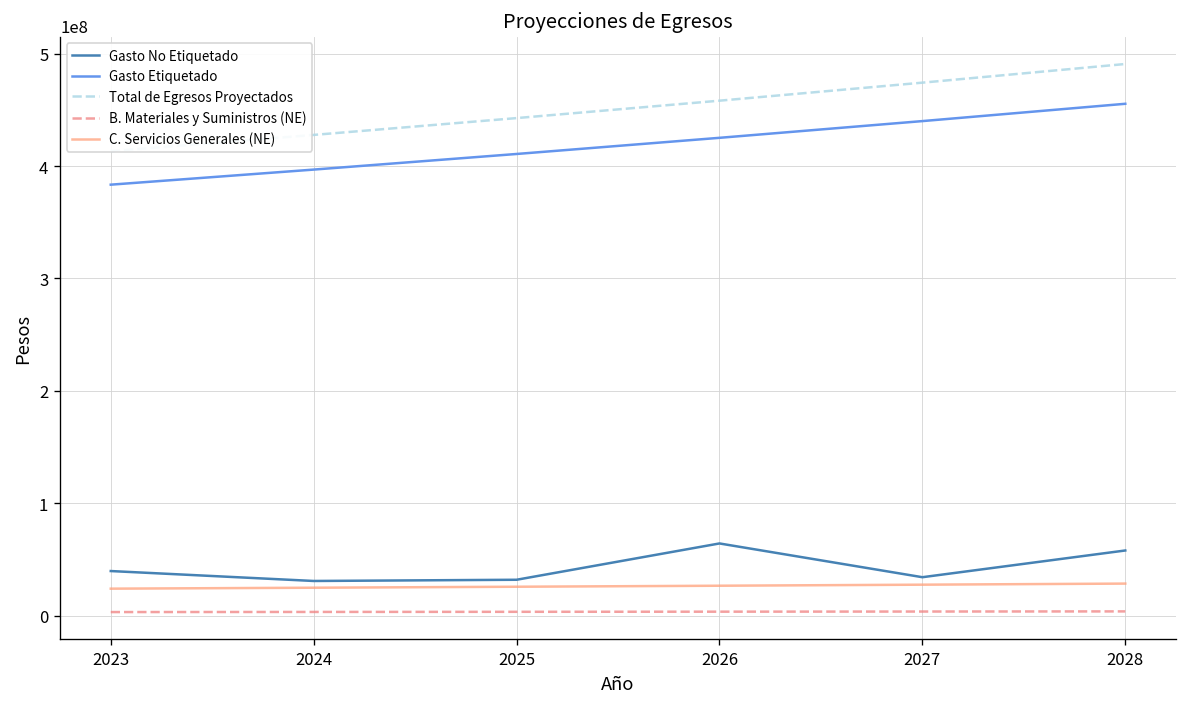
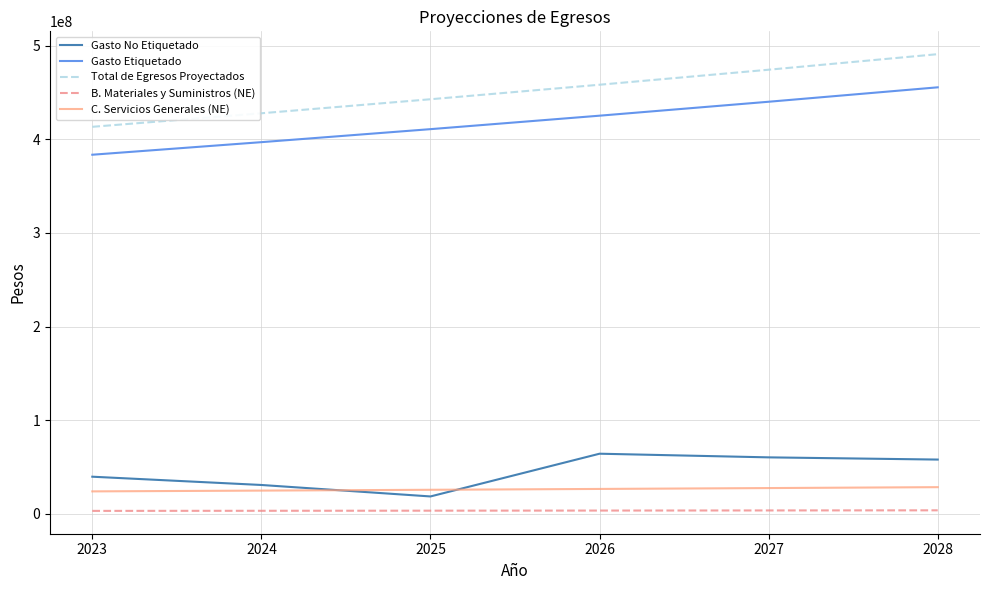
  {
    "Gasto No Etiquetado": {
      "2023": 40000000,
      "2024": 30000000,
-     "2025": 30000000,
+     "2025": 20000000,
      "2026": 60000000,
-     "2027": 30000000,
+     "2027": 60000000,
      "2028": 60000000
    },
    "Gasto Etiquetado": {
      "2023": 380000000,
      "2024": 400000000,
      "2025": 410000000,
      "2026": 430000000,
      "2027": 440000000,
      "2028": 460000000
    },
    "Total de Egresos Proyectados": {
      "2023": 410000000,
      "2024": 430000000,
      "2025": 440000000,
      "2026": 460000000,
      "2027": 470000000,
      "2028": 490000000
    }
  }
